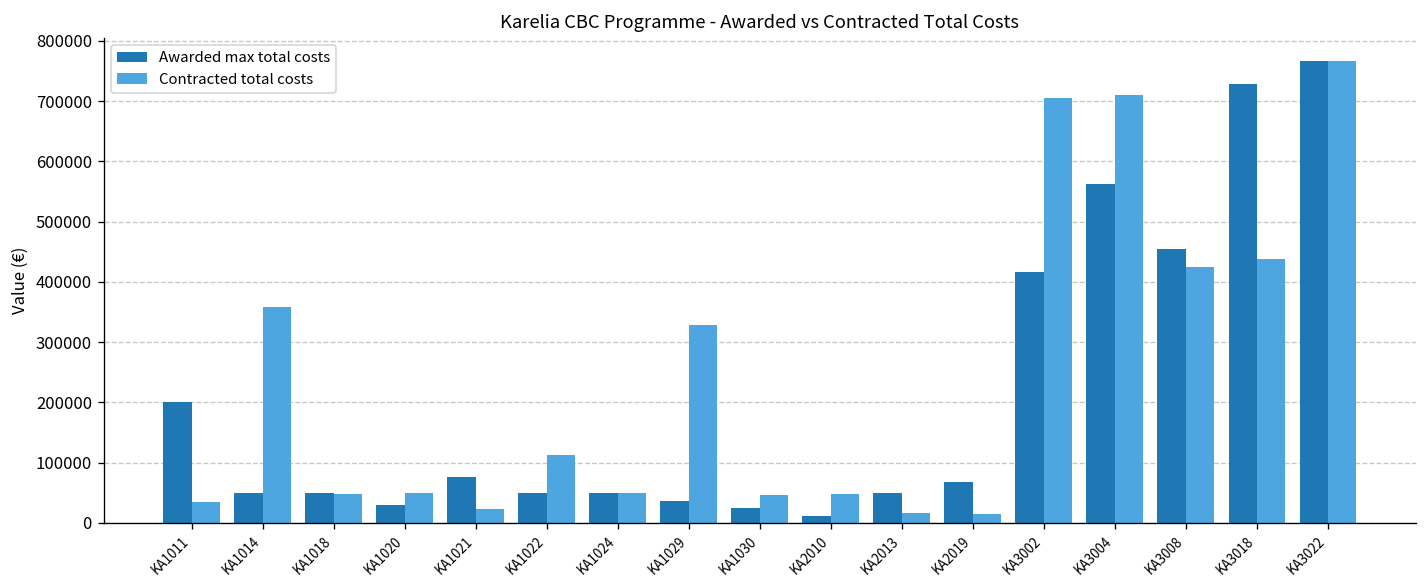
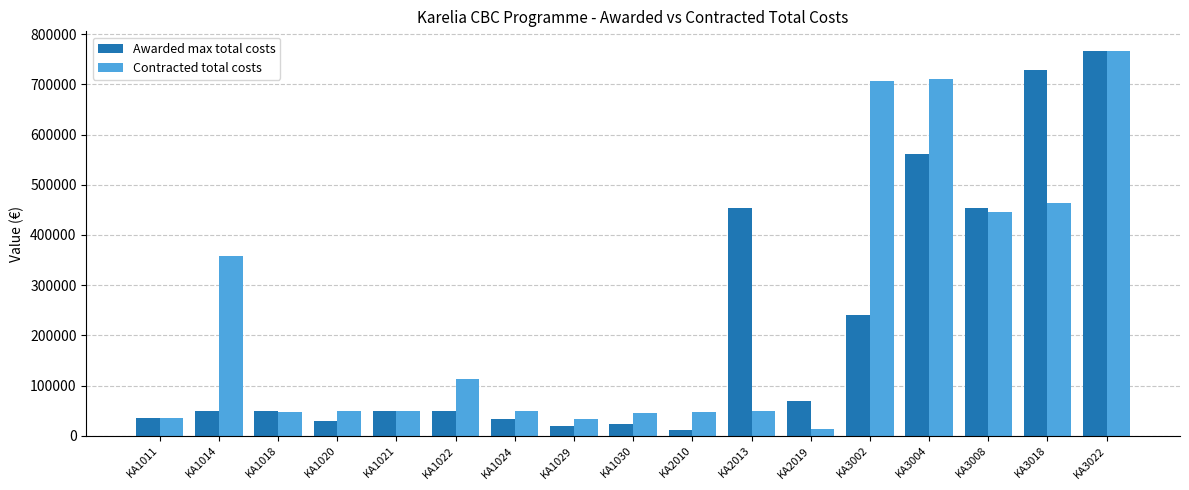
  {
    "Awarded max total costs": {
-     "KA1011": 200000,
+     "KA1011": 30000,
      "KA1014": 50000,
      "KA1018": 50000,
      "KA1020": 30000,
-     "KA1021": 80000,
+     "KA1021": 50000,
      "KA1022": 50000,
-     "KA1024": 50000,
-     "KA1029": 40000,
+     "KA1024": 30000,
+     "KA1029": 20000,
      "KA1030": 20000,
      "KA2010": 10000,
-     "KA2013": 50000,
+     "KA2013": 450000,
      "KA2019": 70000,
-     "KA3002": 420000,
+     "KA3002": 240000,
      "KA3004": 560000,
      "KA3008": 450000,
      "KA3018": 730000,
      "KA3022": 770000
    },
    "Contracted total costs": {
      "KA1011": 30000,
      "KA1014": 360000,
      "KA1018": 50000,
      "KA1020": 50000,
-     "KA1021": 20000,
+     "KA1021": 50000,
      "KA1022": 110000,
      "KA1024": 50000,
-     "KA1029": 330000,
+     "KA1029": 30000,
      "KA1030": 50000,
      "KA2010": 50000,
-     "KA2013": 20000,
+     "KA2013": 50000,
      "KA2019": 10000,
      "KA3002": 710000,
      "KA3004": 710000,
-     "KA3008": 430000,
-     "KA3018": 440000,
+     "KA3008": 450000,
+     "KA3018": 460000,
      "KA3022": 770000
    }
  }
